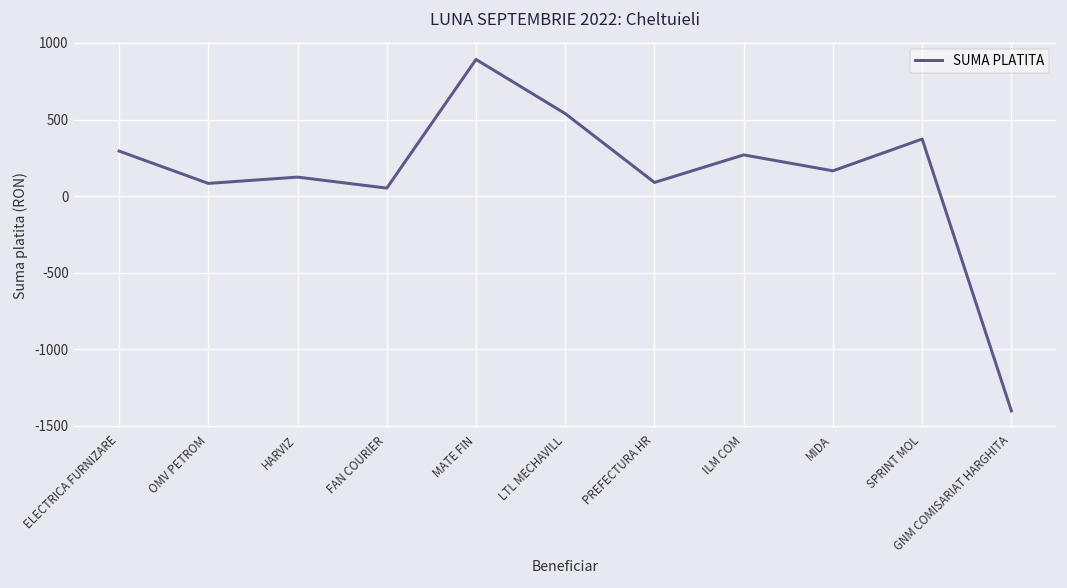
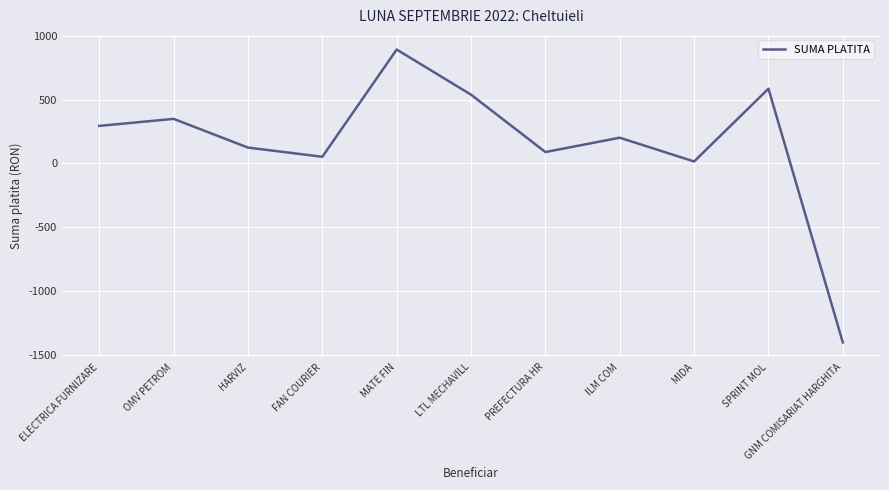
  {
    "ELECTRICA FURNIZARE": 290,
-   "OMV PETROM": 80,
+   "OMV PETROM": 350,
    "HARVIZ": 120,
    "FAN COURIER": 50,
    "MATE FIN": 890,
    "LTL MECHAVILL": 540,
    "PREFECTURA HR": 90,
-   "ILM COM": 270,
-   "MIDA": 170,
-   "SPRINT MOL": 370,
+   "ILM COM": 200,
+   "MIDA": 20,
+   "SPRINT MOL": 590,
    "GNM COMISARIAT HARGHITA": -1400
  }
